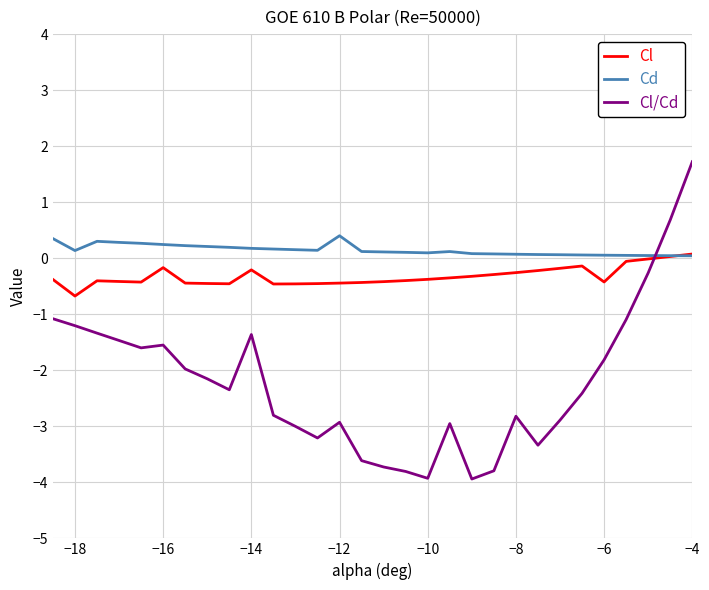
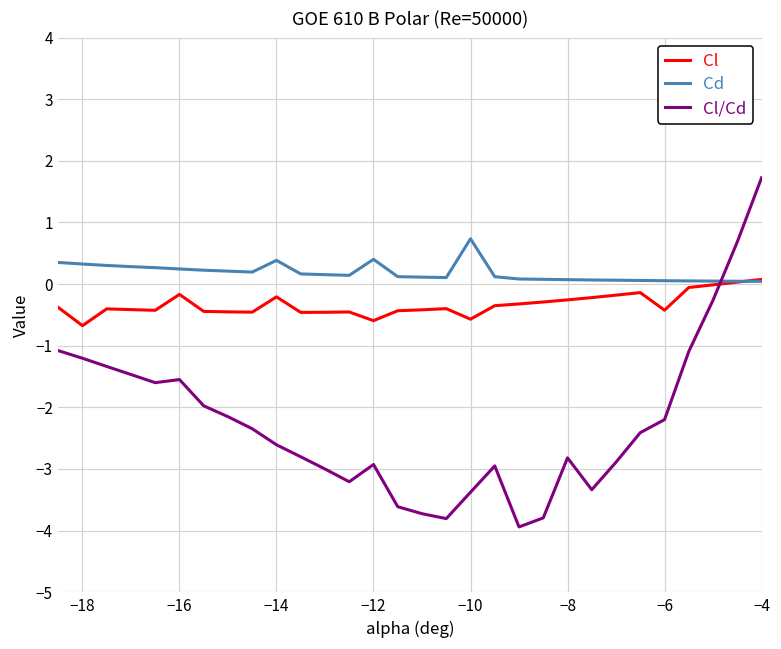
  {
    "Cl": {
      "−18": -0.7,
      "−16": -0.2,
      "−14": -0.2,
-     "−12": -0.4,
-     "−10": -0.4,
+     "−12": -0.6,
+     "−10": -0.6,
      "−8": -0.3,
      "−6": -0.4
    },
    "Cd": {
-     "−18": 0.1,
+     "−18": 0.3,
      "−16": 0.2,
-     "−14": 0.2,
+     "−14": 0.4,
      "−12": 0.4,
-     "−10": 0.1,
+     "−10": 0.7,
      "−8": 0.1,
      "−6": 0.1
    },
    "Cl/Cd": {
      "−18": -1.2,
      "−16": -1.6,
-     "−14": -1.4,
+     "−14": -2.6,
      "−12": -2.9,
-     "−10": -3.9,
+     "−10": -3.4,
      "−8": -2.8,
-     "−6": -1.8,
+     "−6": -2.2,
      "−4": 1.7
    }
  }
